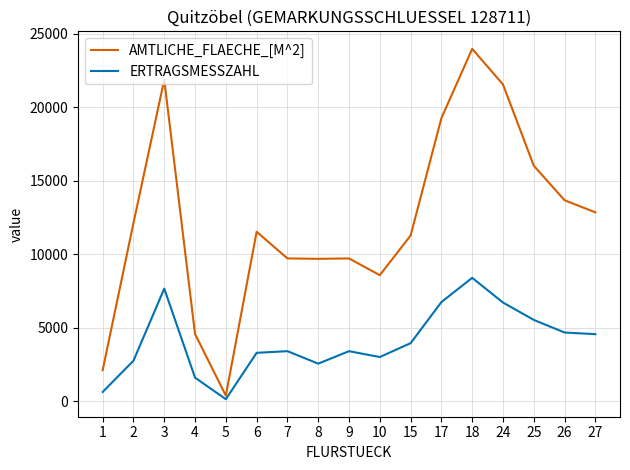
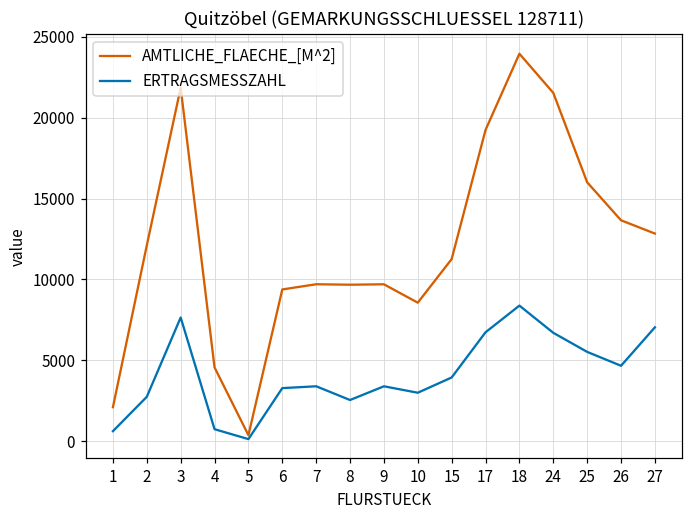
  {
    "AMTLICHE_FLAECHE_[M^2]": {
      "1": 2100,
      "2": 12100,
      "4": 4600,
      "5": 400,
-     "6": 11500,
+     "6": 9400,
      "7": 9700,
      "8": 9700,
      "9": 9700,
      "10": 8600,
      "15": 11300,
      "17": 19200,
      "18": 24000,
      "24": 21500,
      "25": 16000,
      "26": 13700,
      "27": 12800
    },
    "ERTRAGSMESSZAHL": {
      "1": 600,
      "2": 2700,
      "3": 7700,
-     "4": 1600,
+     "4": 700,
      "5": 100,
      "6": 3300,
      "7": 3400,
      "8": 2500,
      "9": 3400,
      "10": 3000,
      "15": 3900,
      "17": 6700,
      "18": 8400,
      "24": 6700,
      "25": 5500,
      "26": 4700,
-     "27": 4600
+     "27": 7000
    }
  }
